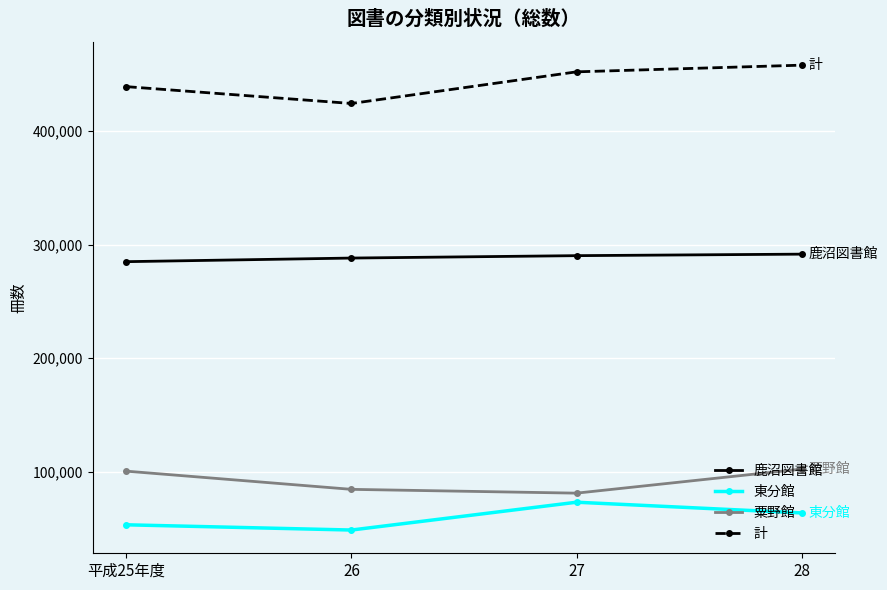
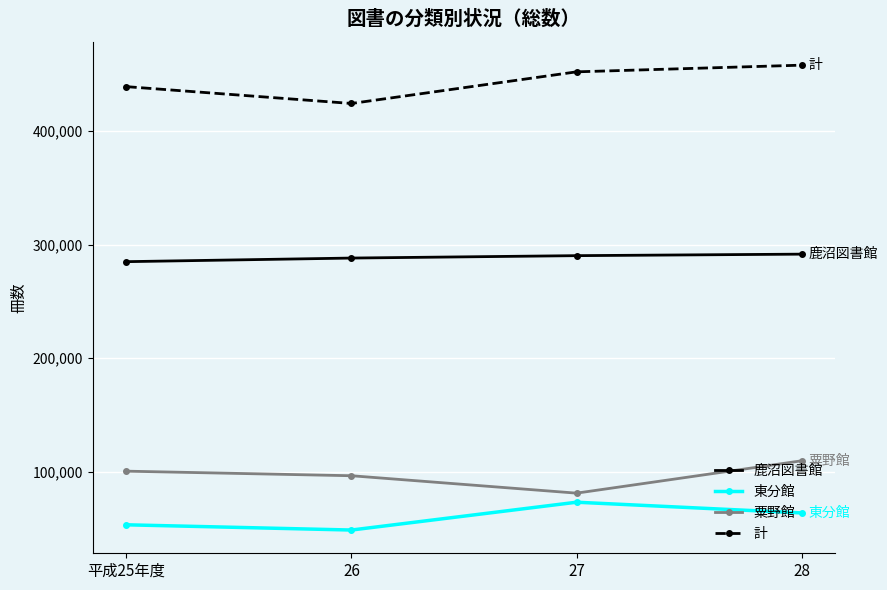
  {
    "東分館": {
      "平成25年度": "53,000",
      "26": "49,000",
      "27": "73,000",
      "28": "64,000"
    },
    "粟野館": {
      "平成25年度": "101,000",
-     "26": "85,000",
+     "26": "97,000",
      "27": "81,000",
-     "28": "102,000"
+     "28": "110,000"
    }
  }
